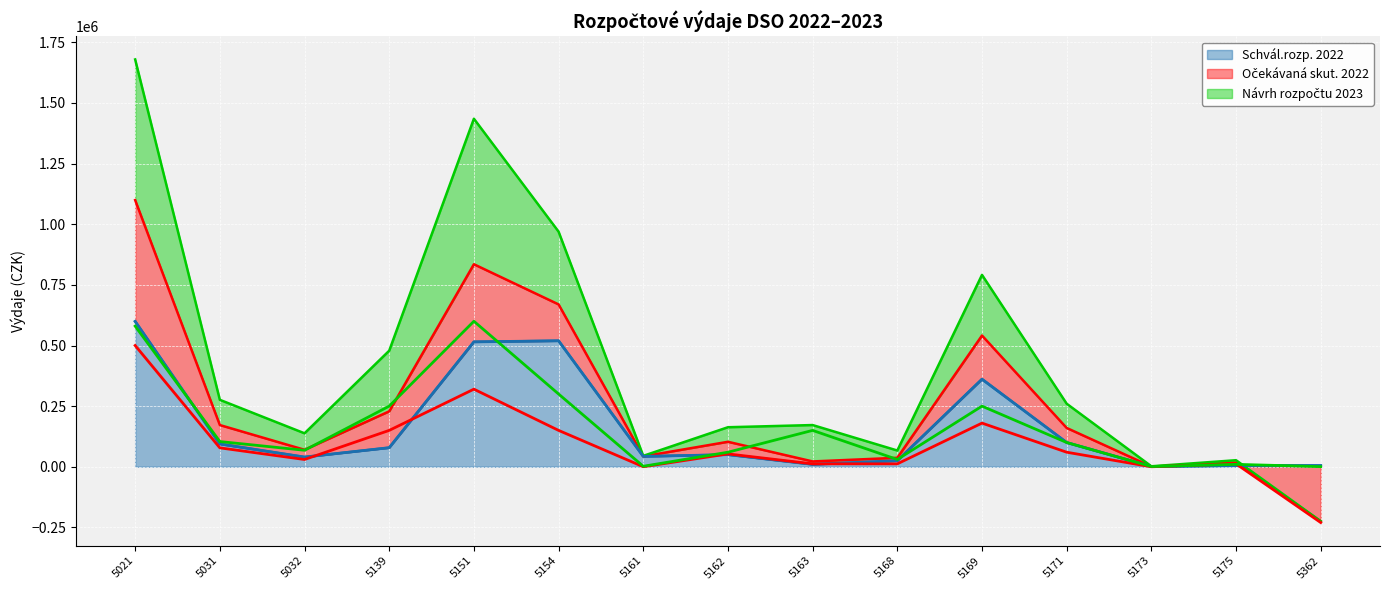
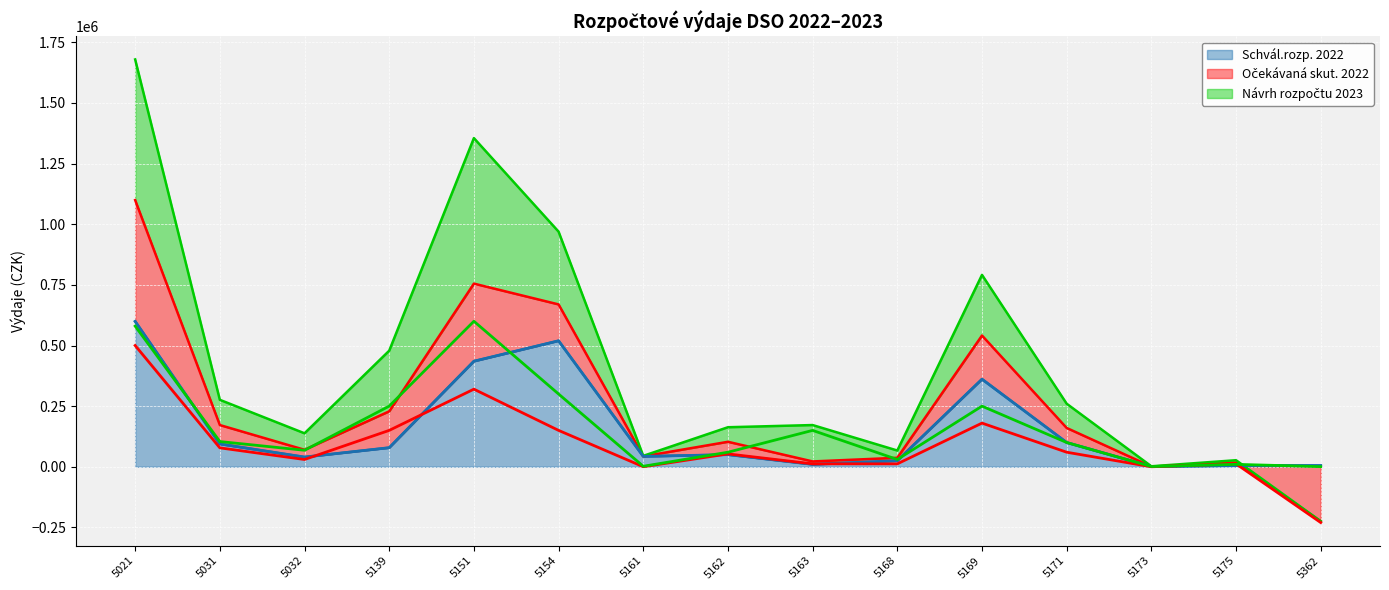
  {
    "Schvál.rozp. 2022": {
      "5021": 600000,
      "5139": 80000,
-     "5151": 520000,
+     "5151": 440000,
      "5154": 520000,
      "5169": 360000
    }
  }
